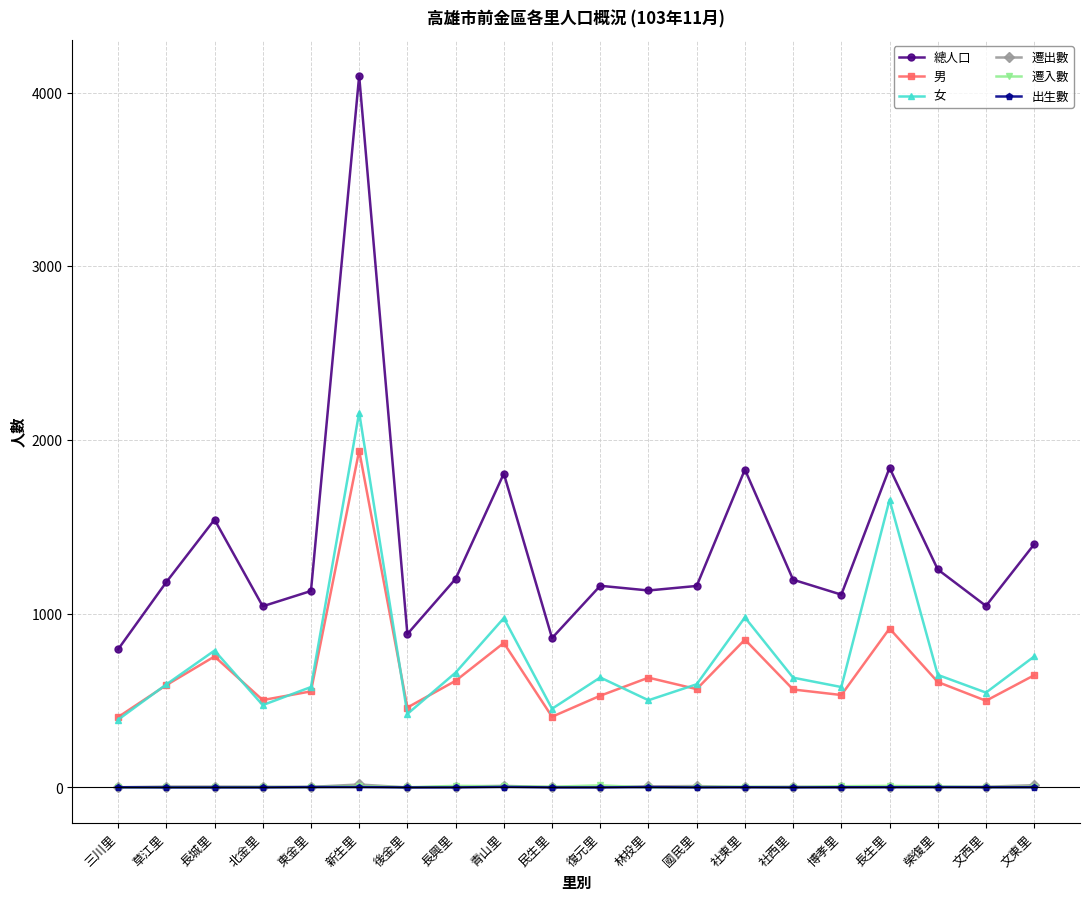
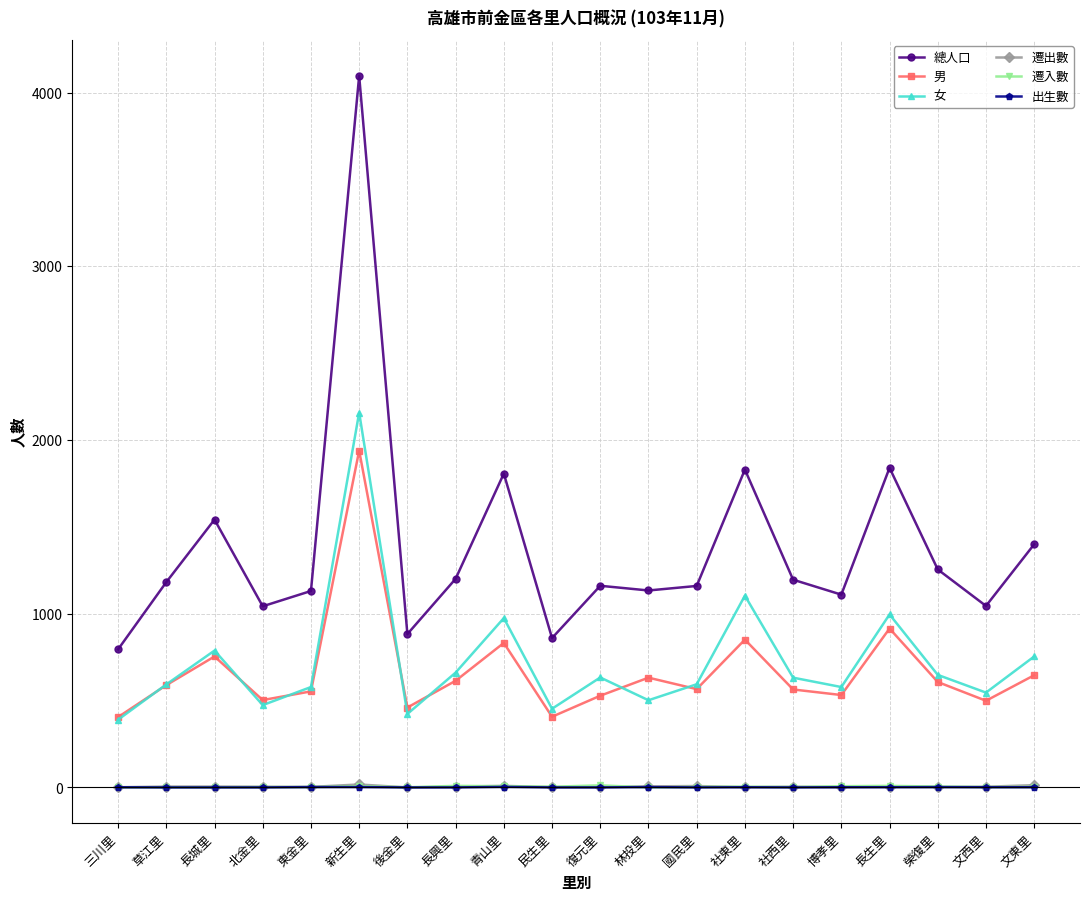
  {
    "總人口": {
      "三川里": 800,
      "草江里": 1180,
      "長城里": 1540,
      "北金里": 1040,
      "東金里": 1130,
      "新生里": 4100,
      "後金里": 880,
      "長興里": 1200,
      "青山里": 1810,
      "民生里": 860,
      "復元里": 1160,
      "林投里": 1130,
      "國民里": 1160,
      "社東里": 1830,
      "社西里": 1200,
      "博孝里": 1110,
      "長生里": 1840,
      "榮復里": 1260,
      "文西里": 1050,
      "文東里": 1400
    },
    "男": {
      "三川里": 410,
      "長城里": 750,
      "北金里": 500,
      "東金里": 550,
      "新生里": 1940,
      "後金里": 460,
      "長興里": 610,
      "青山里": 830,
      "民生里": 410,
      "復元里": 530,
      "林投里": 630,
      "國民里": 570,
      "社東里": 850,
      "社西里": 560,
      "博孝里": 530,
      "長生里": 920,
      "榮復里": 610,
      "文西里": 500,
      "文東里": 650
    },
    "女": {
      "三川里": 390,
      "長城里": 790,
      "北金里": 470,
      "東金里": 580,
      "新生里": 2160,
      "後金里": 420,
      "長興里": 660,
      "青山里": 980,
      "民生里": 450,
      "復元里": 630,
      "林投里": 500,
      "國民里": 590,
-     "社東里": 980,
+     "社東里": 1100,
      "社西里": 630,
      "博孝里": 580,
-     "長生里": 1660,
+     "長生里": 1000,
      "榮復里": 650,
      "文西里": 550,
      "文東里": 750
    }
  }
